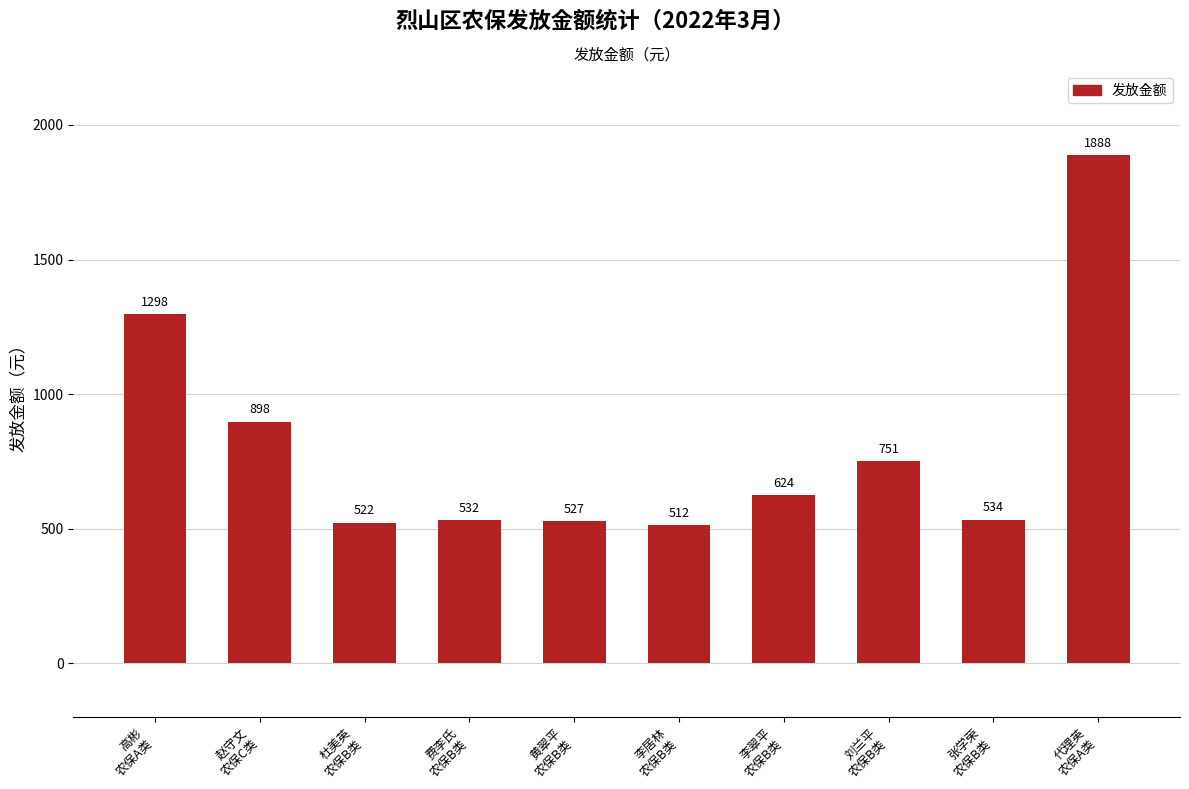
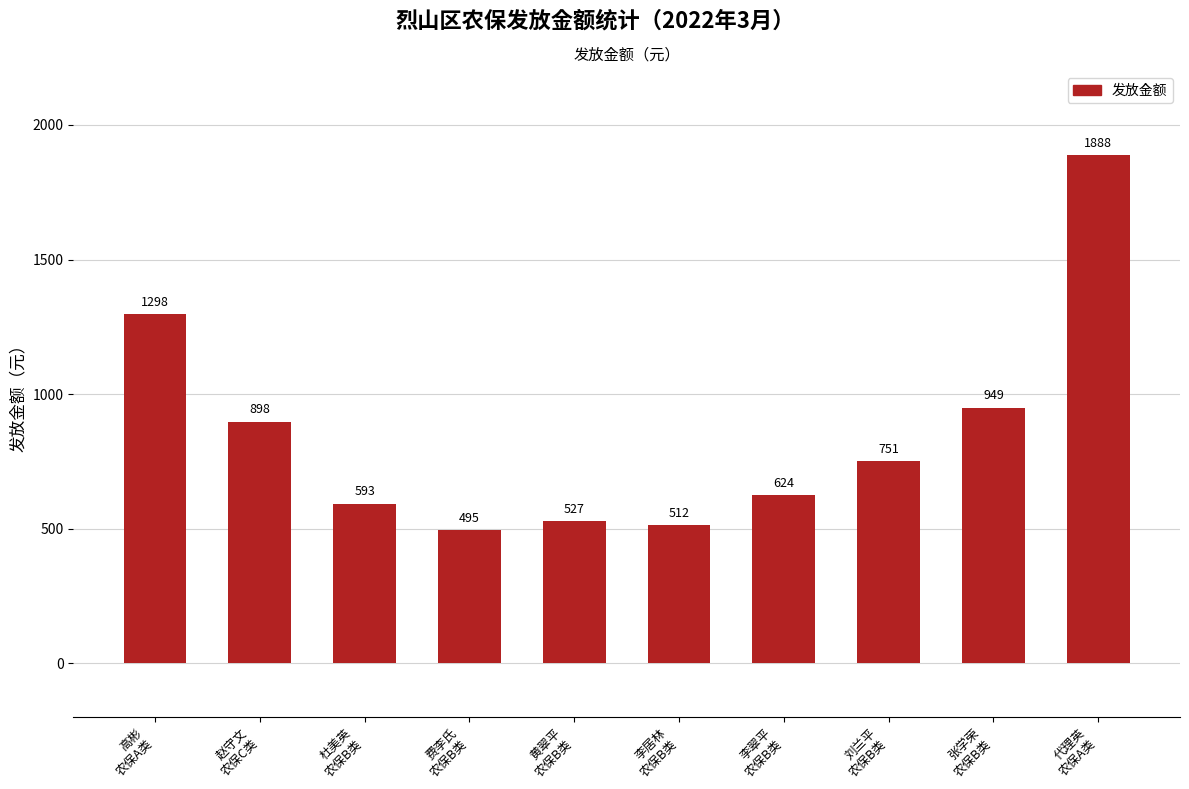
  {
    "高彬 农保A类": 1298,
    "赵守文 农保C类": 898,
-   "杜美英 农保B类": 522,
-   "费李氏 农保B类": 532,
+   "杜美英 农保B类": 593,
+   "费李氏 农保B类": 495,
    "黄翠平 农保B类": 527,
    "李居林 农保B类": 512,
    "李翠平 农保B类": 624,
    "刘兰平 农保B类": 751,
-   "张学荣 农保B类": 534,
+   "张学荣 农保B类": 949,
    "代理英 农保A类": 1888
  }
